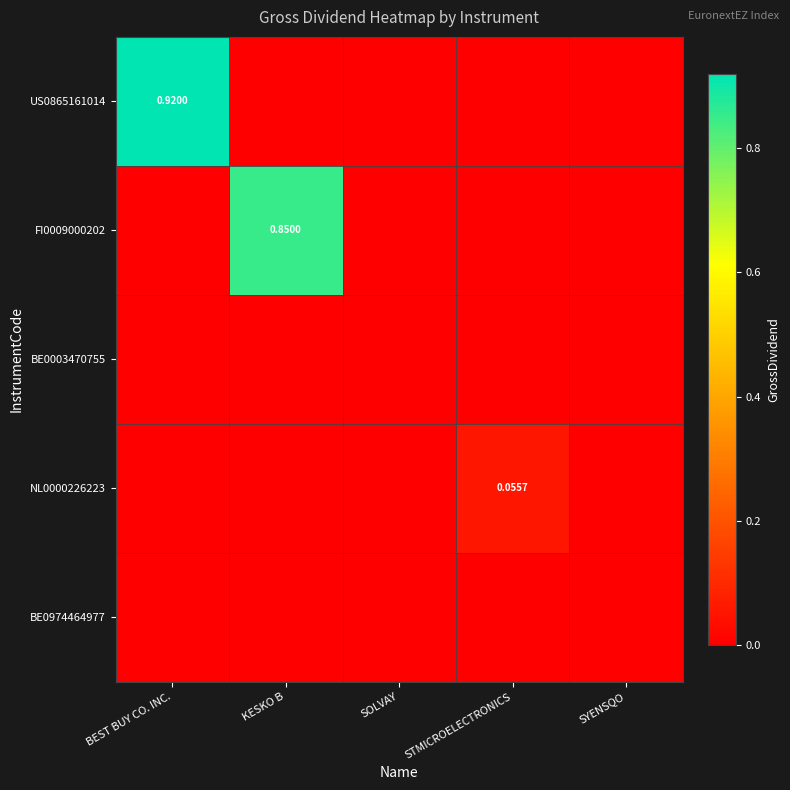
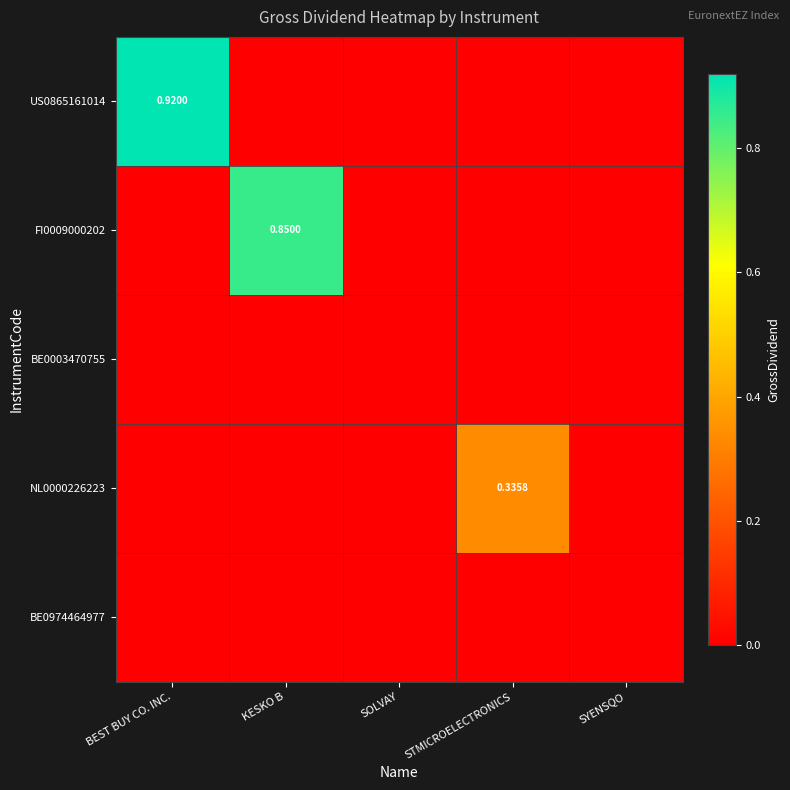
  {
    "US0865161014": {
      "BEST BUY CO. INC.": 0.9200
    },
    "FI0009000202": {
      "KESKO B": 0.8500
    },
    "NL0000226223": {
-     "STMICROELECTRONICS": 0.0557
+     "STMICROELECTRONICS": 0.3358
    }
  }
